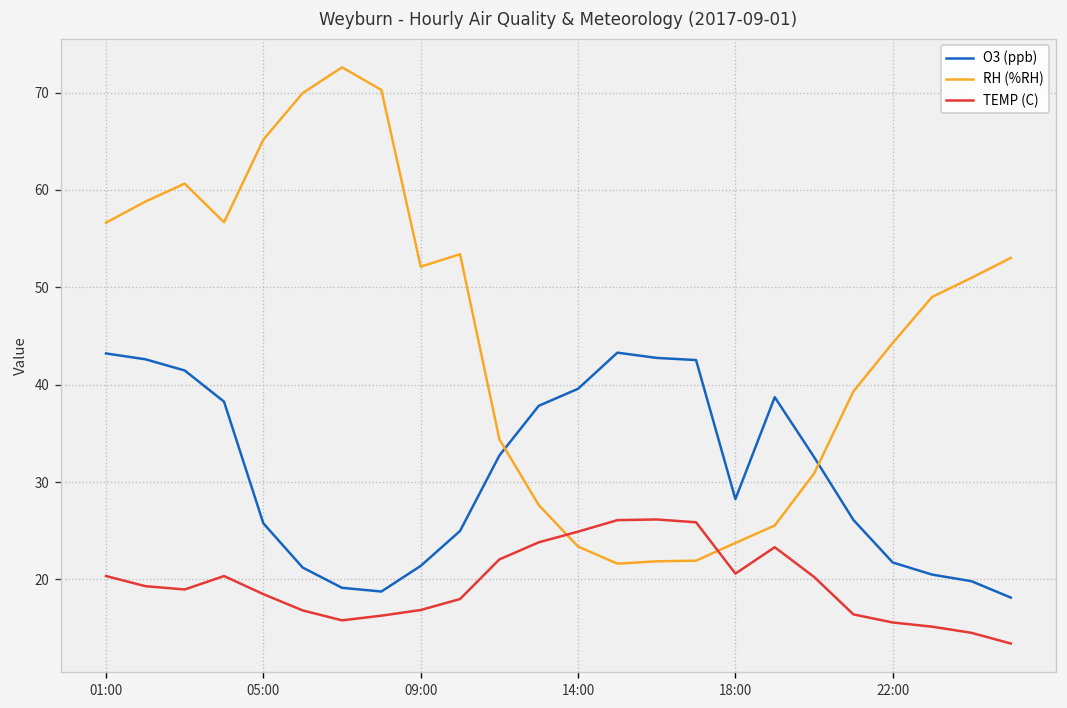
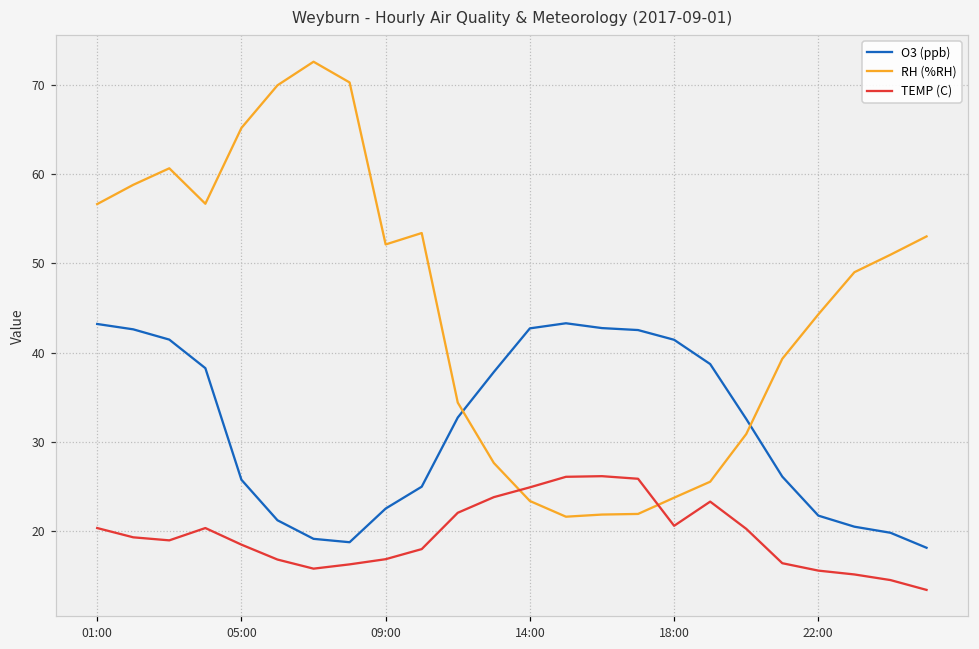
  {
    "O3 (ppb)": {
      "01:00": 43,
      "05:00": 26,
-     "09:00": 21,
-     "14:00": 40,
-     "18:00": 28,
+     "09:00": 23,
+     "14:00": 43,
+     "18:00": 41,
      "22:00": 22
    },
    "RH (%RH)": {
      "01:00": 57,
      "05:00": 65,
      "09:00": 52,
      "14:00": 23,
      "18:00": 24,
      "22:00": 44
    },
    "TEMP (C)": {
      "01:00": 20,
      "05:00": 18,
      "09:00": 17,
      "14:00": 25,
      "18:00": 21,
      "22:00": 16
    }
  }
